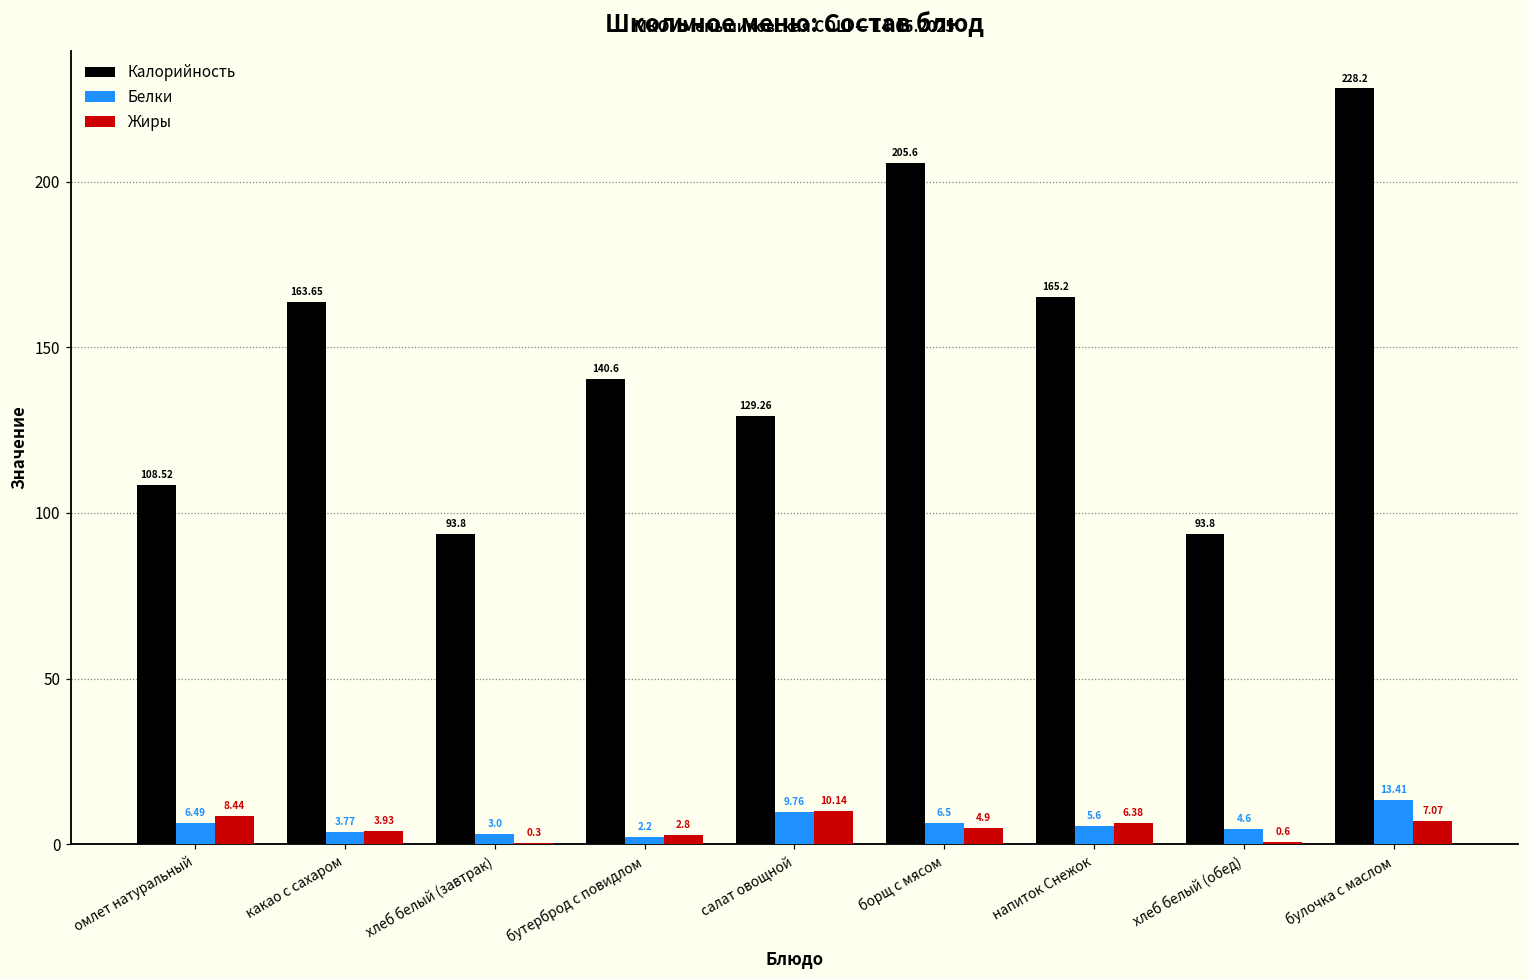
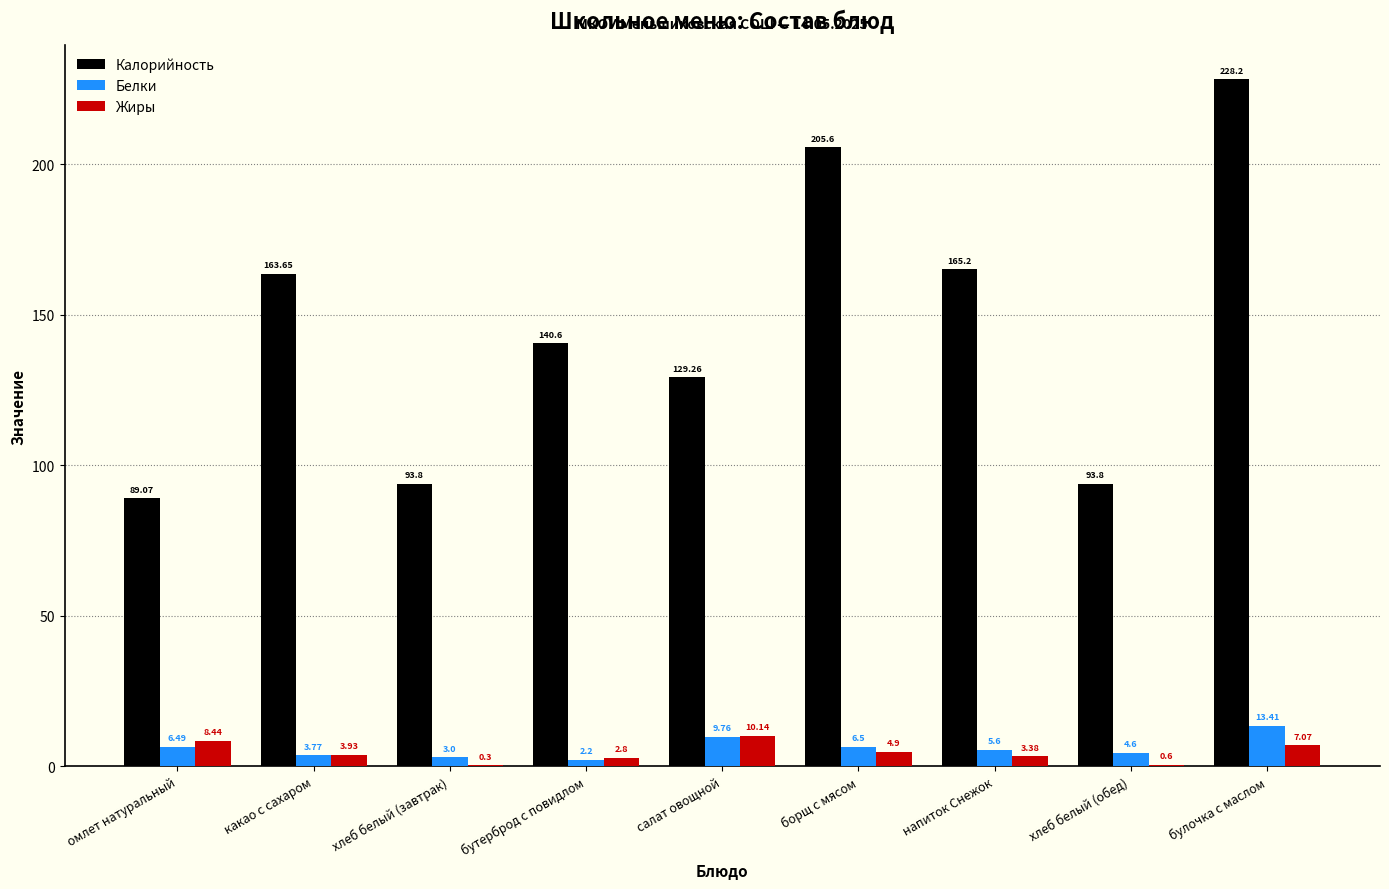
  {
    "Калорийность": {
-     "омлет натуральный": 108.52,
+     "омлет натуральный": 89.07,
      "какао с сахаром": 163.65,
      "хлеб белый (завтрак)": 93.8,
      "бутерброд с повидлом": 140.6,
      "салат овощной": 129.26,
      "борщ с мясом": 205.6,
      "напиток Снежок": 165.2,
      "хлеб белый (обед)": 93.8,
      "булочка с маслом": 228.2
    },
    "Белки": {
      "омлет натуральный": 6.49,
      "какао с сахаром": 3.77,
      "хлеб белый (завтрак)": 3.0,
      "бутерброд с повидлом": 2.2,
      "салат овощной": 9.76,
      "борщ с мясом": 6.5,
      "напиток Снежок": 5.6,
      "хлеб белый (обед)": 4.6,
      "булочка с маслом": 13.41
    },
    "Жиры": {
      "омлет натуральный": 8.44,
      "какао с сахаром": 3.93,
      "хлеб белый (завтрак)": 0.3,
      "бутерброд с повидлом": 2.8,
      "салат овощной": 10.14,
      "борщ с мясом": 4.9,
-     "напиток Снежок": 6.38,
+     "напиток Снежок": 3.38,
      "хлеб белый (обед)": 0.6,
      "булочка с маслом": 7.07
    }
  }
